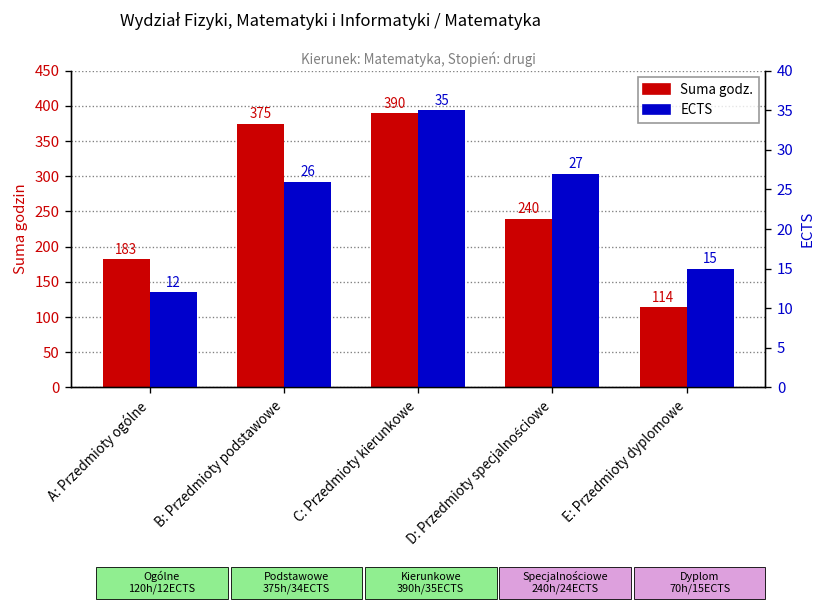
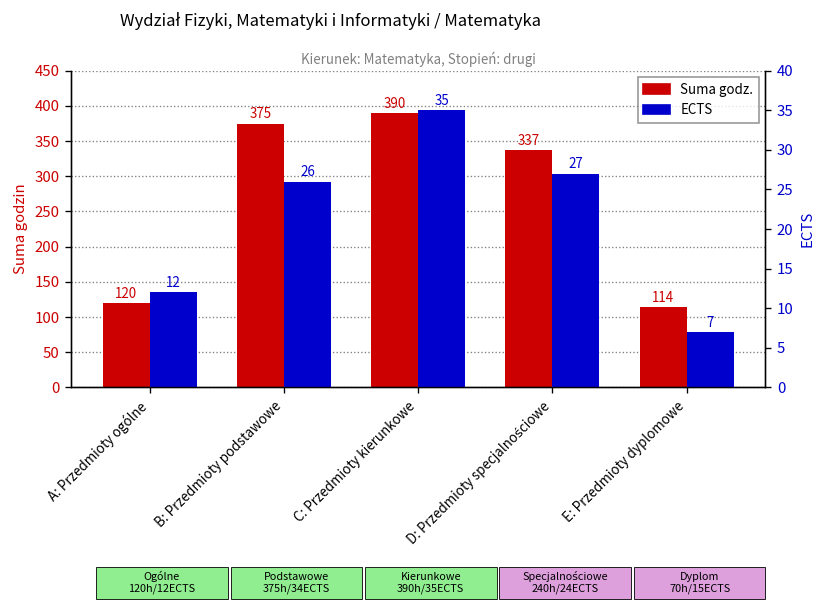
  {
    "Suma godz.": {
-     "A: Przedmioty ogólne": 183,
+     "A: Przedmioty ogólne": 120,
      "B: Przedmioty podstawowe": 375,
      "C: Przedmioty kierunkowe": 390,
-     "D: Przedmioty specjalnościowe": 240,
+     "D: Przedmioty specjalnościowe": 337,
      "E: Przedmioty dyplomowe": 114
    },
    "ECTS": {
      "A: Przedmioty ogólne": 12,
      "B: Przedmioty podstawowe": 26,
      "C: Przedmioty kierunkowe": 35,
      "D: Przedmioty specjalnościowe": 27,
-     "E: Przedmioty dyplomowe": 15
+     "E: Przedmioty dyplomowe": 7
    }
  }
